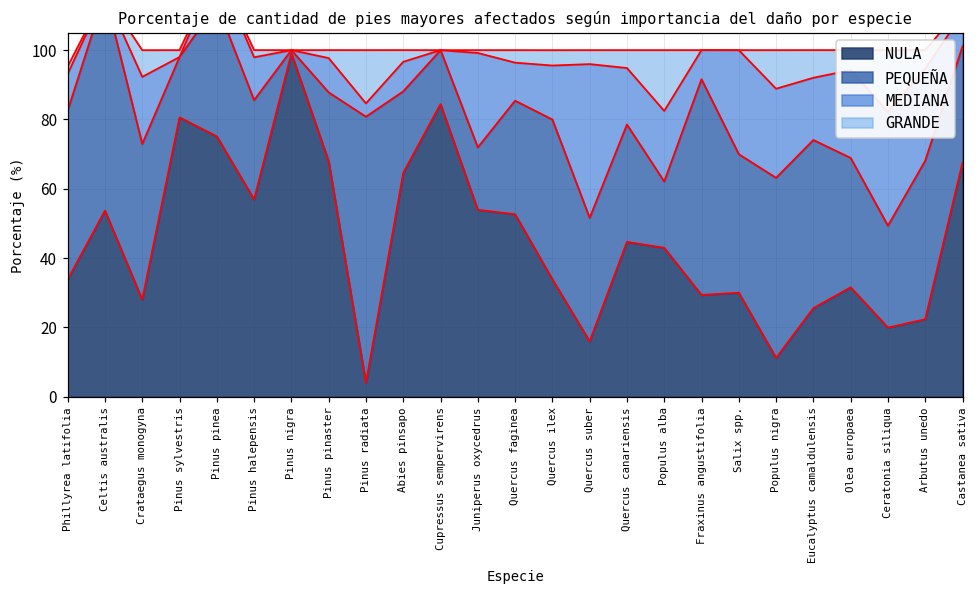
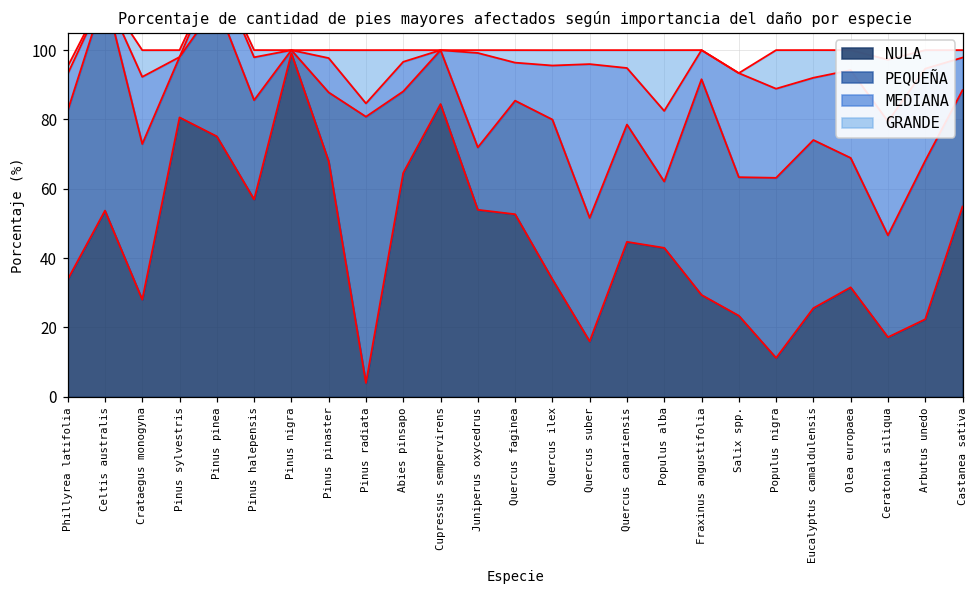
  {
    "NULA": {
      "Phillyrea latifolia": 34,
      "Celtis australis": 54,
      "Crataegus monogyna": 28,
      "Pinus sylvestris": 81,
      "Pinus pinea": 75,
      "Pinus halepensis": 57,
      "Pinus nigra": 99,
      "Pinus pinaster": 68,
      "Pinus radiata": 4,
      "Abies pinsapo": 65,
      "Cupressus sempervirens": 84,
      "Juniperus oxycedrus": 54,
      "Quercus faginea": 53,
      "Quercus ilex": 34,
      "Quercus suber": 16,
      "Quercus canariensis": 45,
      "Populus alba": 43,
      "Fraxinus angustifolia": 29,
-     "Salix spp.": 30,
+     "Salix spp.": 23,
      "Populus nigra": 11,
      "Eucalyptus camaldulensis": 26,
      "Olea europaea": 32,
-     "Ceratonia siliqua": 20,
+     "Ceratonia siliqua": 17,
      "Arbutus unedo": 22,
-     "Castanea sativa": 68
+     "Castanea sativa": 55
    },
    "PEQUEÑA": {
      "Phillyrea latifolia": 49,
      "Crataegus monogyna": 45,
      "Pinus halepensis": 29,
      "Pinus pinaster": 20,
      "Pinus radiata": 77,
      "Abies pinsapo": 24,
      "Juniperus oxycedrus": 18,
      "Quercus faginea": 33,
      "Quercus ilex": 46,
      "Quercus suber": 36,
      "Quercus canariensis": 34,
      "Populus alba": 19,
      "Fraxinus angustifolia": 62,
      "Salix spp.": 40,
      "Populus nigra": 52,
      "Eucalyptus camaldulensis": 48,
      "Olea europaea": 37,
      "Ceratonia siliqua": 29,
      "Arbutus unedo": 46,
      "Castanea sativa": 34
    },
    "MEDIANA": {
      "Phillyrea latifolia": 11,
      "Crataegus monogyna": 19,
      "Pinus halepensis": 12,
      "Pinus pinaster": 10,
      "Pinus radiata": 4,
      "Abies pinsapo": 9,
      "Juniperus oxycedrus": 27,
      "Quercus faginea": 11,
      "Quercus ilex": 16,
      "Quercus suber": 44,
      "Quercus canariensis": 16,
      "Populus alba": 20,
      "Populus nigra": 26,
      "Eucalyptus camaldulensis": 18
    },
    "GRANDE": {
      "Phillyrea latifolia": 2,
      "Crataegus monogyna": 8,
      "Pinus sylvestris": 2,
      "Pinus halepensis": 2,
      "Pinus pinaster": 2,
      "Pinus radiata": 15,
      "Abies pinsapo": 3,
      "Juniperus oxycedrus": 1,
      "Quercus faginea": 4,
      "Quercus ilex": 4,
      "Quercus suber": 4,
      "Quercus canariensis": 5,
      "Populus alba": 18,
      "Populus nigra": 11,
      "Eucalyptus camaldulensis": 8
    }
  }
